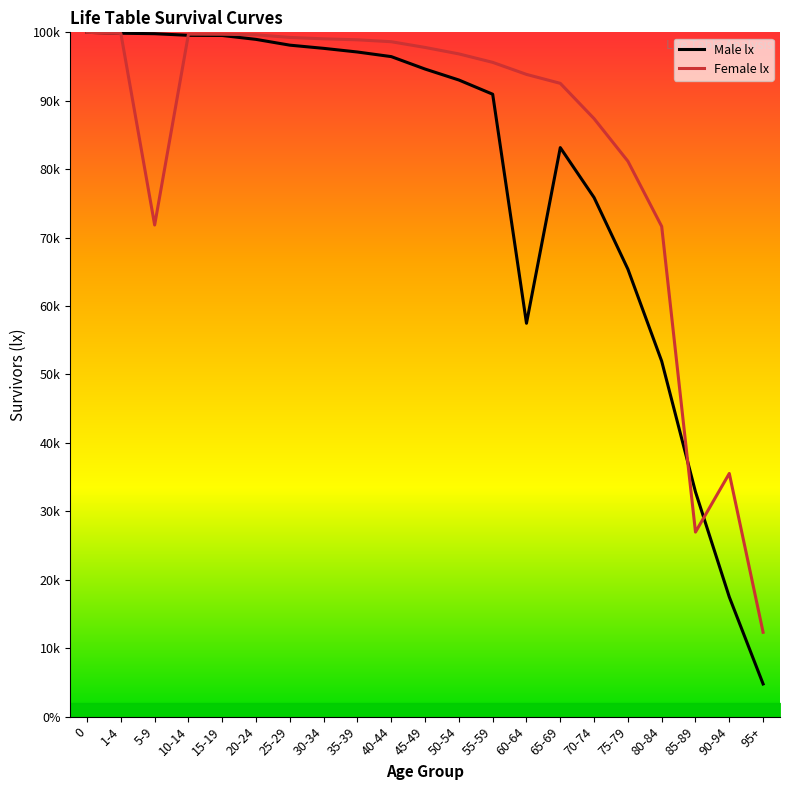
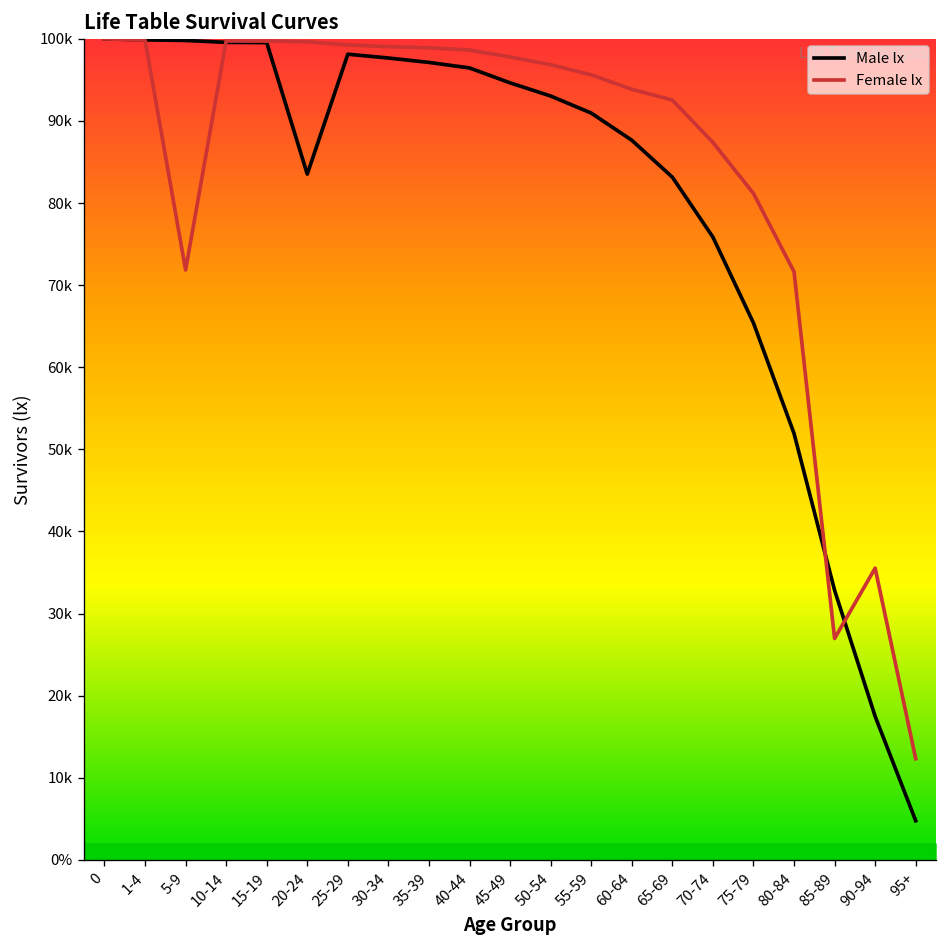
  {
    "Male lx": {
      "5-9": 100000,
-     "20-24": 99000,
+     "20-24": 84000,
      "25-29": 98000,
      "30-34": 98000,
      "35-39": 97000,
      "40-44": 96000,
      "45-49": 95000,
      "50-54": 93000,
      "55-59": 91000,
-     "60-64": 57000,
+     "60-64": 88000,
      "65-69": 83000,
      "70-74": 76000,
      "75-79": 65000,
      "80-84": 52000,
      "85-89": 33000,
      "90-94": 17000,
      "95+": 5000
    },
    "Female lx": {
      "5-9": 72000,
      "20-24": 100000,
      "25-29": 99000,
      "30-34": 99000,
      "35-39": 99000,
      "40-44": 99000,
      "45-49": 98000,
      "50-54": 97000,
      "55-59": 96000,
      "60-64": 94000,
      "65-69": 93000,
      "70-74": 87000,
      "75-79": 81000,
      "80-84": 72000,
      "85-89": 27000,
      "90-94": 36000,
      "95+": 12000
    }
  }
